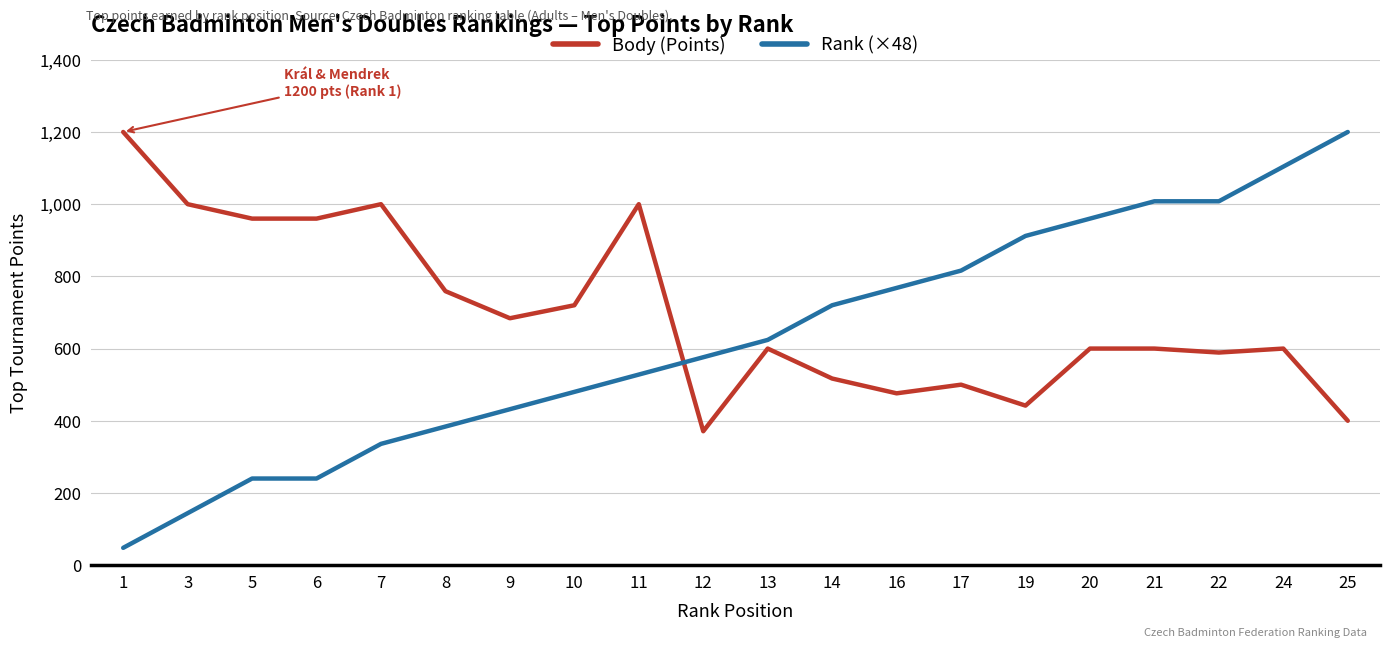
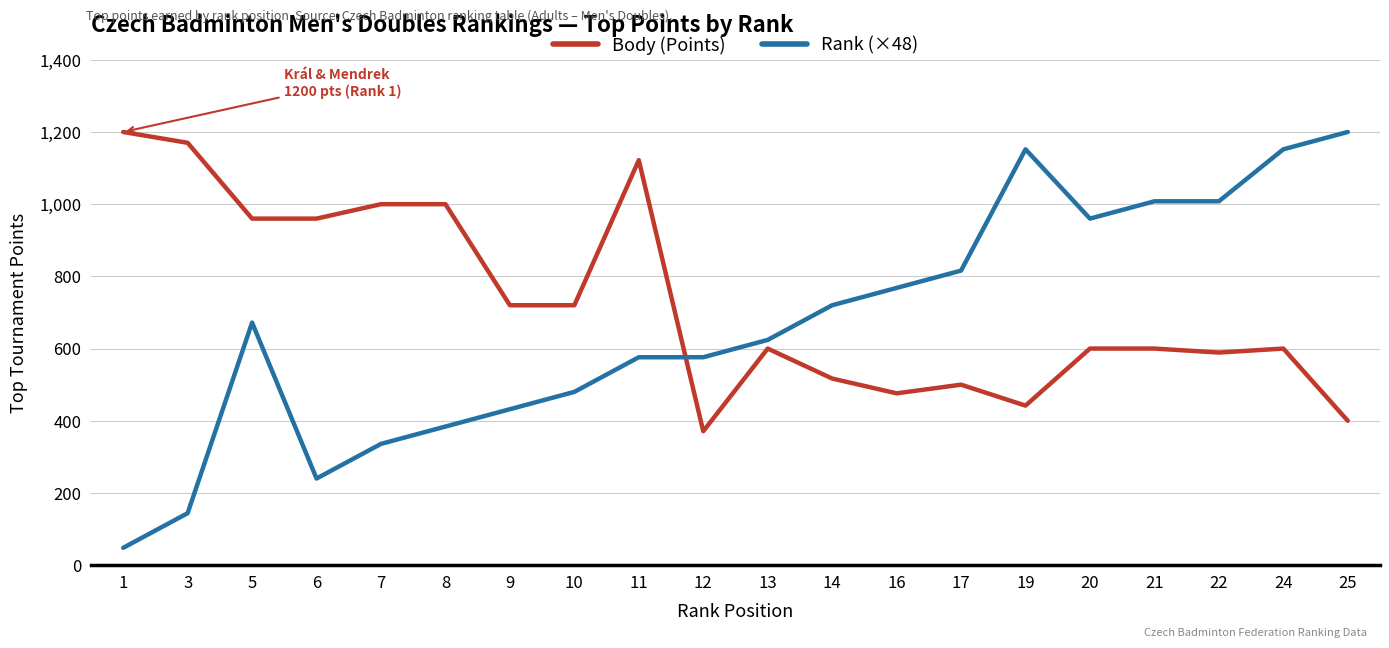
  {
    "Body (Points)": {
-     "3": "1,000",
+     "3": "1,170",
      "5": "960",
      "6": "960",
      "7": "1,000",
-     "8": "760",
-     "9": "680",
+     "8": "1,000",
+     "9": "720",
      "10": "720",
-     "11": "1,000",
+     "11": "1,120",
      "12": "370",
      "13": "600",
      "14": "520",
      "16": "480",
      "17": "500",
      "19": "440",
      "20": "600",
      "21": "600",
      "22": "590",
      "24": "600",
      "25": "400"
    },
    "Rank (×48)": {
      "1": "50",
      "3": "140",
-     "5": "240",
+     "5": "670",
      "6": "240",
      "7": "340",
      "8": "380",
      "9": "430",
      "10": "480",
-     "11": "530",
+     "11": "580",
      "12": "580",
      "13": "620",
      "14": "720",
      "16": "770",
      "17": "820",
-     "19": "910",
+     "19": "1,150",
      "20": "960",
      "21": "1,010",
      "22": "1,010",
-     "24": "1,100",
+     "24": "1,150",
      "25": "1,200"
    }
  }
